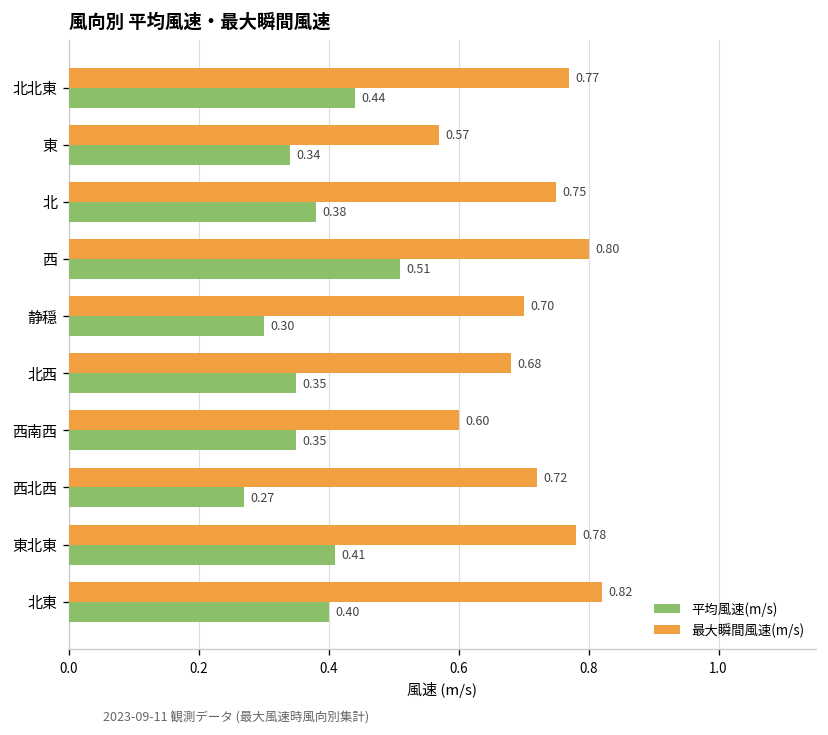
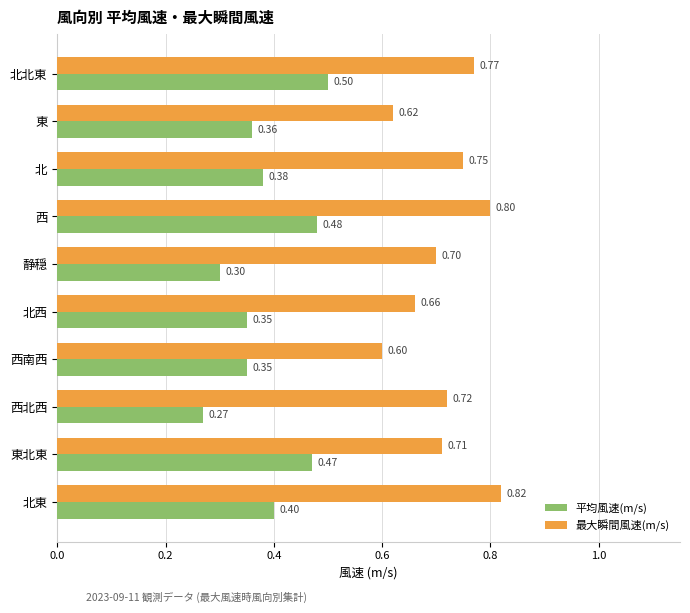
  {
    "平均風速(m/s)": {
-     "北北東": 0.44,
-     "東": 0.34,
+     "北北東": 0.50,
+     "東": 0.36,
      "北": 0.38,
-     "西": 0.51,
+     "西": 0.48,
      "静穏": 0.30,
      "北西": 0.35,
      "西南西": 0.35,
      "西北西": 0.27,
-     "東北東": 0.41,
+     "東北東": 0.47,
      "北東": 0.40
    },
    "最大瞬間風速(m/s)": {
      "北北東": 0.77,
-     "東": 0.57,
+     "東": 0.62,
      "北": 0.75,
      "西": 0.80,
      "静穏": 0.70,
-     "北西": 0.68,
+     "北西": 0.66,
      "西南西": 0.60,
      "西北西": 0.72,
-     "東北東": 0.78,
+     "東北東": 0.71,
      "北東": 0.82
    }
  }
